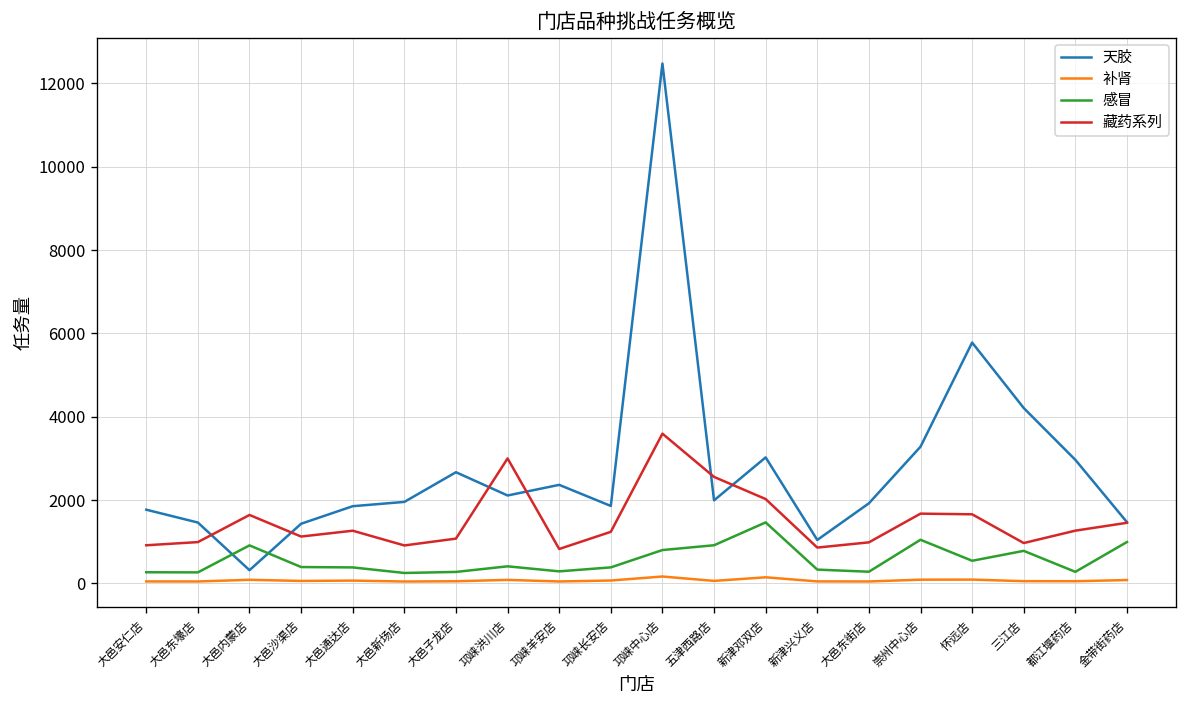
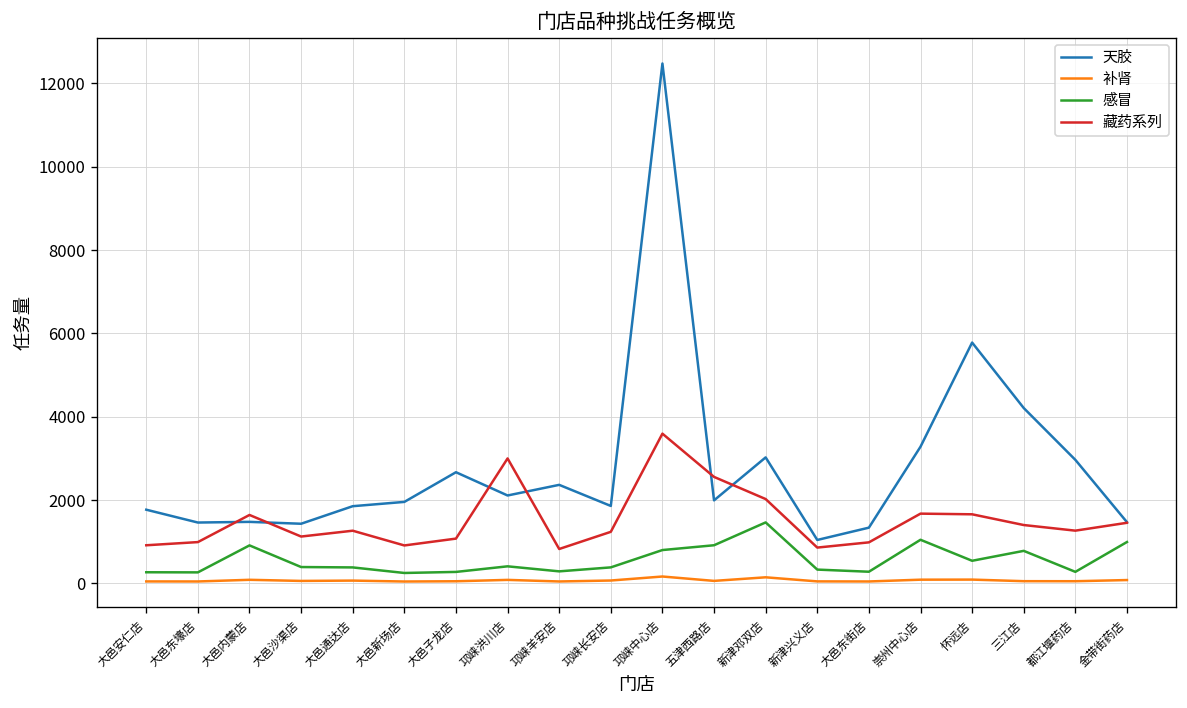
  {
    "天胶": {
      "大邑安仁店": 1800,
      "大邑东壕店": 1500,
-     "大邑内蒙店": 300,
+     "大邑内蒙店": 1500,
      "大邑沙渠店": 1400,
      "大邑通达店": 1900,
      "大邑新场店": 2000,
      "大邑子龙店": 2700,
      "邛崃洪川店": 2100,
      "邛崃羊安店": 2400,
      "邛崃长安店": 1900,
      "邛崃中心店": 12500,
      "五津西路店": 2000,
      "新津邓双店": 3000,
      "新津兴义店": 1000,
-     "大邑东街店": 1900,
+     "大邑东街店": 1300,
      "崇州中心店": 3300,
      "怀远店": 5800,
      "三江店": 4200,
      "都江堰药店": 3000
    },
    "补肾": {
      "大邑安仁店": 0,
      "大邑东壕店": 0,
      "大邑内蒙店": 100,
      "大邑沙渠店": 100,
      "大邑通达店": 100,
      "大邑新场店": 0,
      "大邑子龙店": 100,
      "邛崃洪川店": 100,
      "邛崃羊安店": 0,
      "邛崃长安店": 100,
      "邛崃中心店": 200,
      "五津西路店": 100,
      "新津邓双店": 100,
      "新津兴义店": 100,
      "大邑东街店": 0,
      "崇州中心店": 100,
      "怀远店": 100,
      "三江店": 100,
      "都江堰药店": 100,
      "金带街药店": 100
    },
    "感冒": {
      "大邑安仁店": 300,
      "大邑东壕店": 300,
      "大邑内蒙店": 900,
      "大邑沙渠店": 400,
      "大邑通达店": 400,
      "大邑新场店": 300,
      "大邑子龙店": 300,
      "邛崃洪川店": 400,
      "邛崃羊安店": 300,
      "邛崃长安店": 400,
      "邛崃中心店": 800,
      "五津西路店": 900,
      "新津邓双店": 1500,
      "新津兴义店": 300,
      "大邑东街店": 300,
      "崇州中心店": 1000,
      "怀远店": 500,
      "三江店": 800,
      "都江堰药店": 300,
      "金带街药店": 1000
    },
    "藏药系列": {
      "大邑安仁店": 900,
      "大邑东壕店": 1000,
      "大邑内蒙店": 1600,
      "大邑沙渠店": 1100,
      "大邑通达店": 1300,
      "大邑新场店": 900,
      "大邑子龙店": 1100,
      "邛崃洪川店": 3000,
      "邛崃羊安店": 800,
      "邛崃长安店": 1200,
      "邛崃中心店": 3600,
      "五津西路店": 2600,
      "新津邓双店": 2000,
      "新津兴义店": 900,
      "大邑东街店": 1000,
      "崇州中心店": 1700,
      "怀远店": 1700,
-     "三江店": 1000,
+     "三江店": 1400,
      "都江堰药店": 1300
    }
  }
